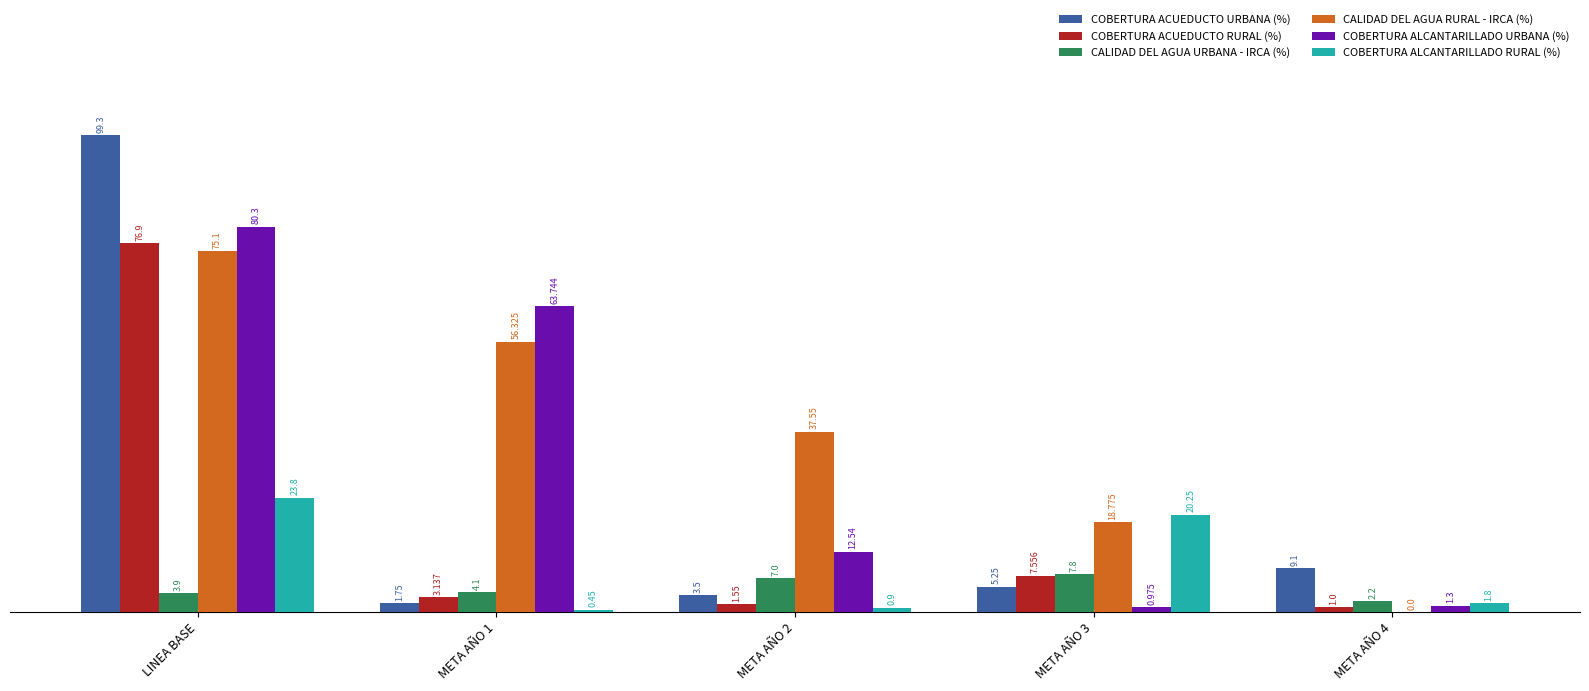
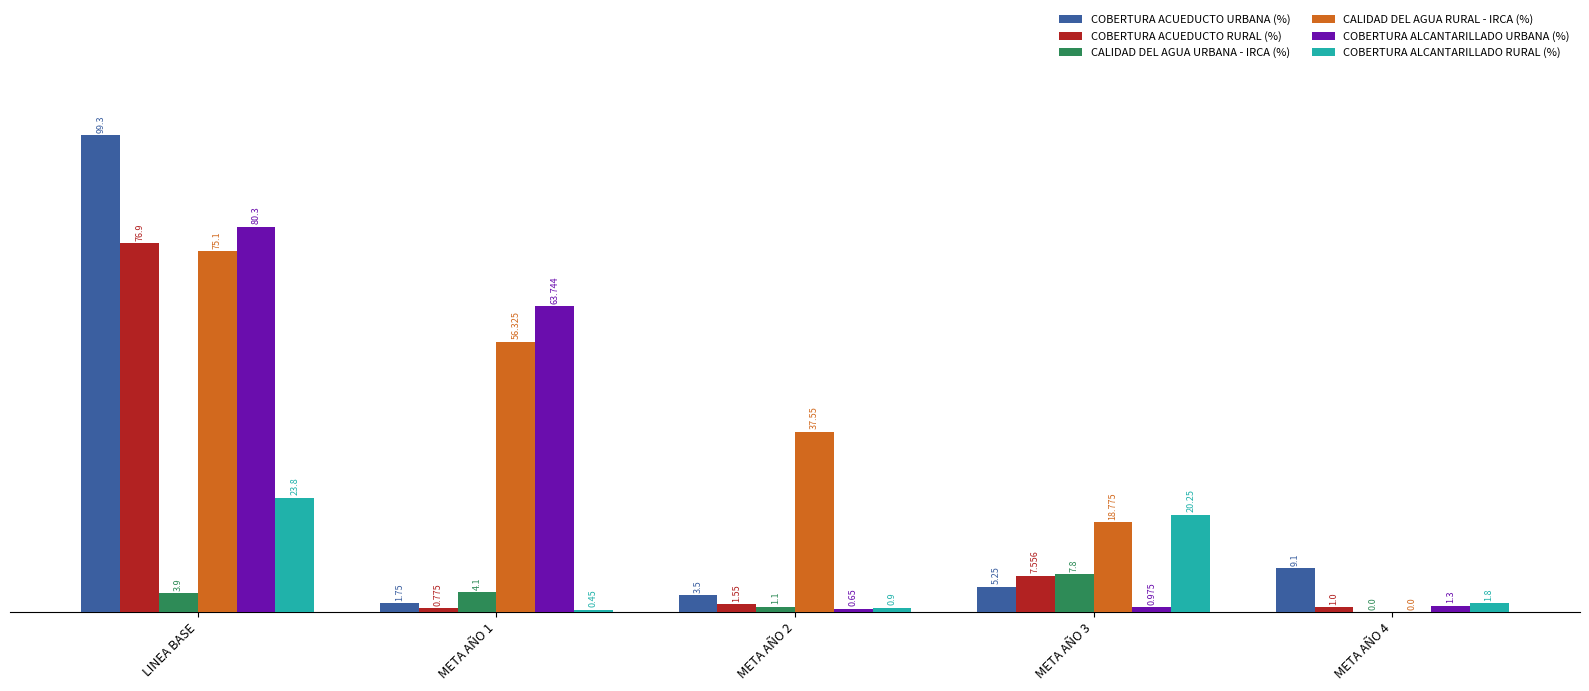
  {
    "COBERTURA ACUEDUCTO URBANA (%)": {
      "LINEA BASE": 99.3,
      "META AÑO 1": 1.75,
      "META AÑO 2": 3.5,
      "META AÑO 3": 5.25,
      "META AÑO 4": 9.1
    },
    "COBERTURA ACUEDUCTO RURAL (%)": {
      "LINEA BASE": 76.9,
-     "META AÑO 1": 3.137,
+     "META AÑO 1": 0.775,
      "META AÑO 2": 1.55,
      "META AÑO 3": 7.556,
      "META AÑO 4": 1.0
    },
    "CALIDAD DEL AGUA URBANA - IRCA (%)": {
      "LINEA BASE": 3.9,
      "META AÑO 1": 4.1,
-     "META AÑO 2": 7.0,
+     "META AÑO 2": 1.1,
      "META AÑO 3": 7.8,
-     "META AÑO 4": 2.2
+     "META AÑO 4": 0.0
    },
    "CALIDAD DEL AGUA RURAL - IRCA (%)": {
      "LINEA BASE": 75.1,
      "META AÑO 1": 56.325,
      "META AÑO 2": 37.55,
      "META AÑO 3": 18.775,
      "META AÑO 4": 0.0
    },
    "COBERTURA ALCANTARILLADO URBANA (%)": {
      "LINEA BASE": 80.3,
      "META AÑO 1": 63.744,
-     "META AÑO 2": 12.54,
+     "META AÑO 2": 0.65,
      "META AÑO 3": 0.975,
      "META AÑO 4": 1.3
    },
    "COBERTURA ALCANTARILLADO RURAL (%)": {
      "LINEA BASE": 23.8,
      "META AÑO 1": 0.45,
      "META AÑO 2": 0.9,
      "META AÑO 3": 20.25,
      "META AÑO 4": 1.8
    }
  }
